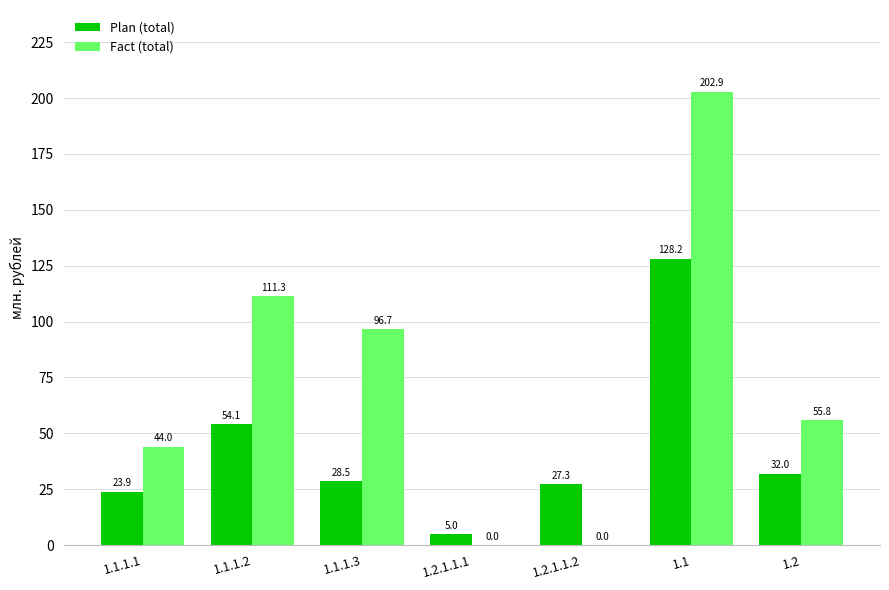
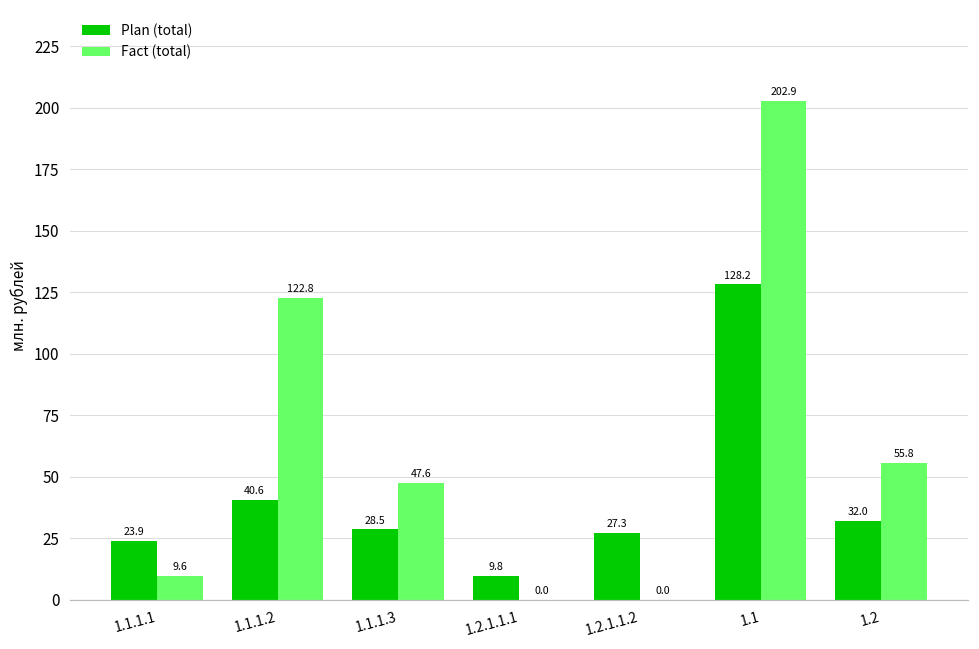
  {
    "Plan (total)": {
      "1.1.1.1": 23.9,
-     "1.1.1.2": 54.1,
+     "1.1.1.2": 40.6,
      "1.1.1.3": 28.5,
-     "1.2.1.1.1": 5.0,
+     "1.2.1.1.1": 9.8,
      "1.2.1.1.2": 27.3,
      "1.1": 128.2,
      "1.2": 32.0
    },
    "Fact (total)": {
-     "1.1.1.1": 44.0,
-     "1.1.1.2": 111.3,
-     "1.1.1.3": 96.7,
+     "1.1.1.1": 9.6,
+     "1.1.1.2": 122.8,
+     "1.1.1.3": 47.6,
      "1.2.1.1.1": 0.0,
      "1.2.1.1.2": 0.0,
      "1.1": 202.9,
      "1.2": 55.8
    }
  }
